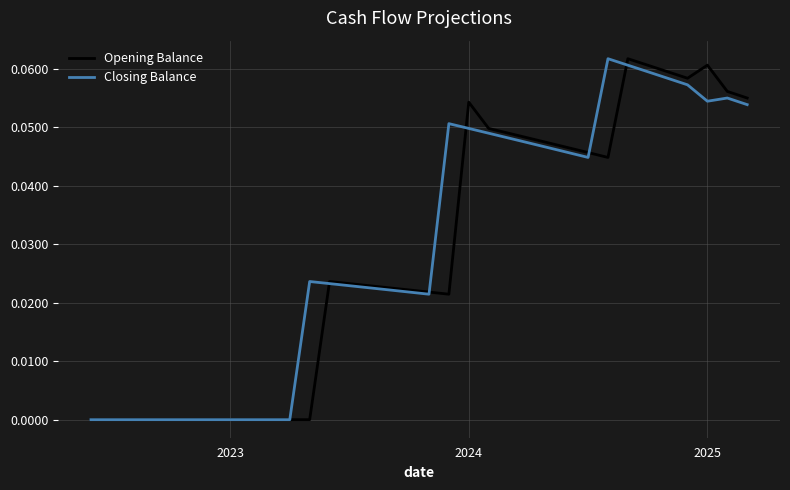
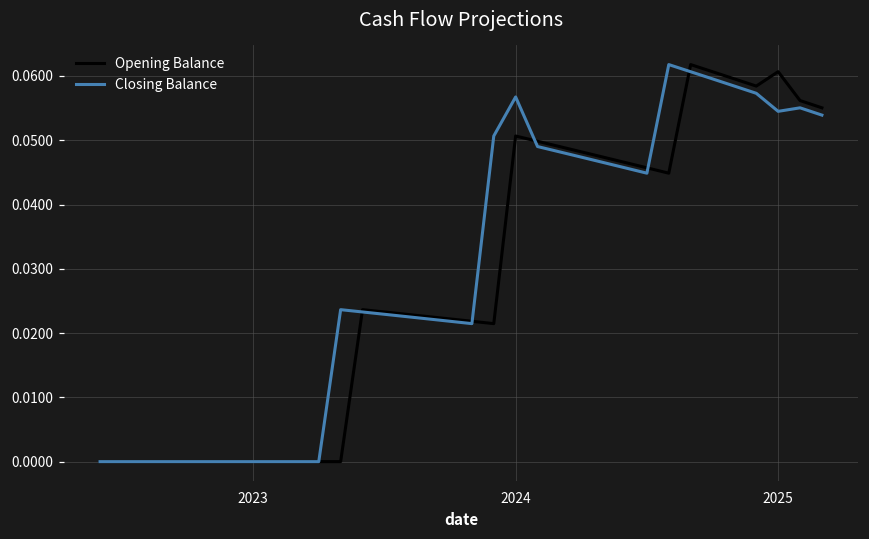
  {
    "Opening Balance": {
-     "2024": 0.054,
+     "2024": 0.051,
      "2025": 0.061
    },
    "Closing Balance": {
-     "2024": 0.050,
+     "2024": 0.057,
      "2025": 0.054
    }
  }
